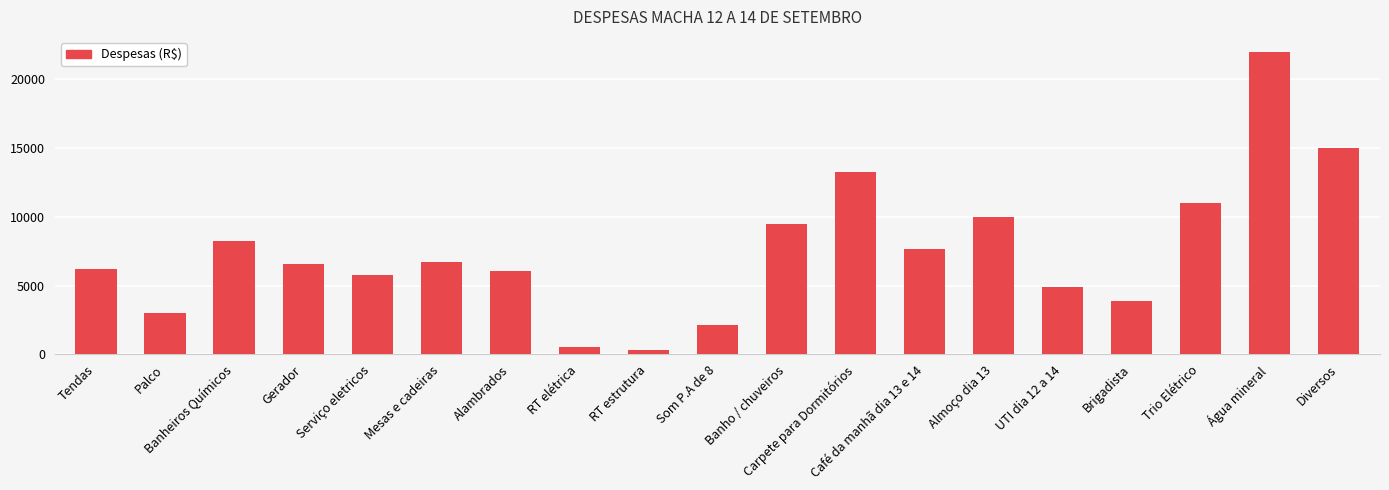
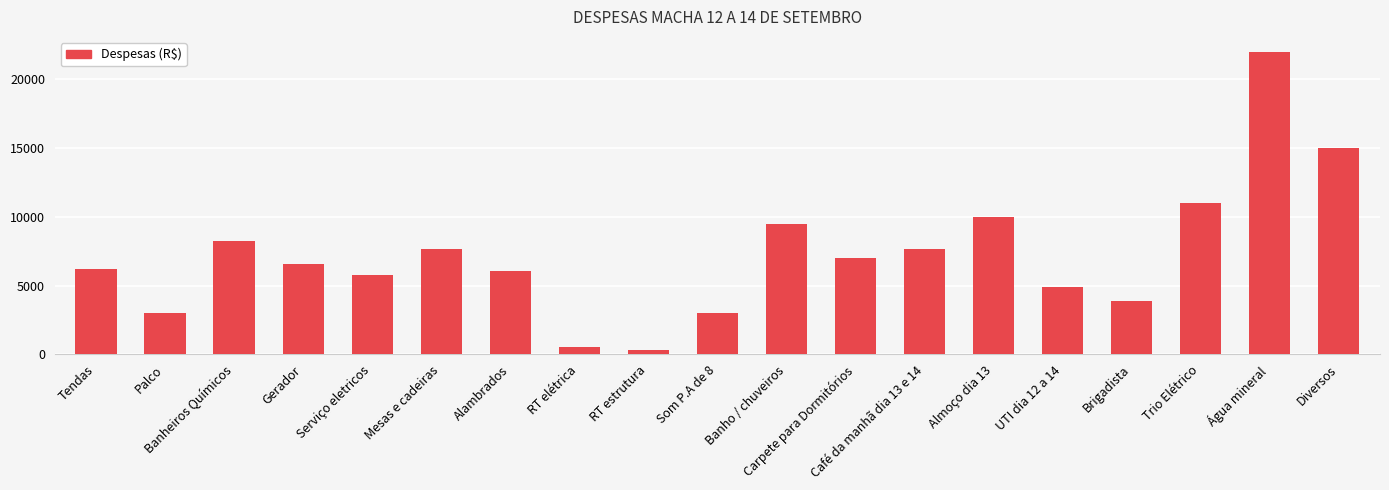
  {
    "Tendas": 6200,
    "Palco": 3000,
    "Banheiros Químicos": 8300,
    "Gerador": 6600,
    "Serviço eletricos": 5800,
-   "Mesas e cadeiras": 6700,
+   "Mesas e cadeiras": 7700,
    "Alambrados": 6100,
    "RT elétrica": 500,
    "RT estrutura": 300,
-   "Som P.A de 8": 2100,
+   "Som P.A de 8": 3000,
    "Banho / chuveiros": 9500,
-   "Carpete para Dormitórios": 13200,
+   "Carpete para Dormitórios": 7000,
    "Café da manhã dia 13 e 14": 7700,
    "Almoço dia 13": 10000,
    "UTI dia 12 a 14": 4900,
    "Brigadista": 3900,
    "Trio Elétrico": 11000,
    "Água mineral": 22000,
    "Diversos": 15000
  }
